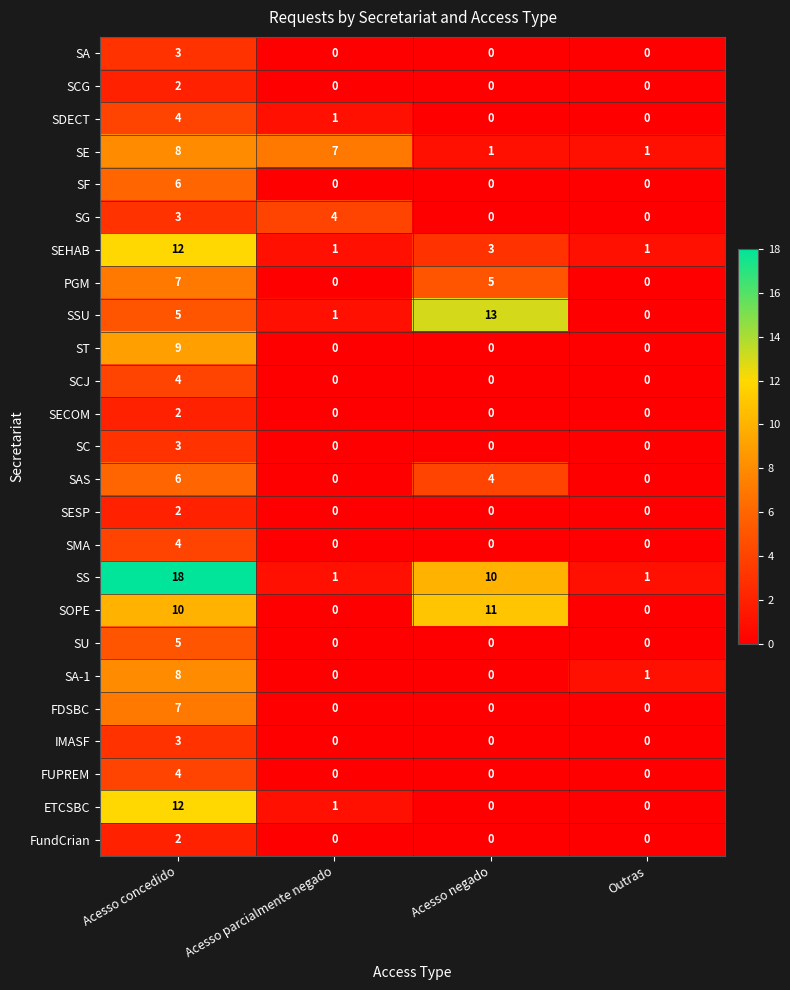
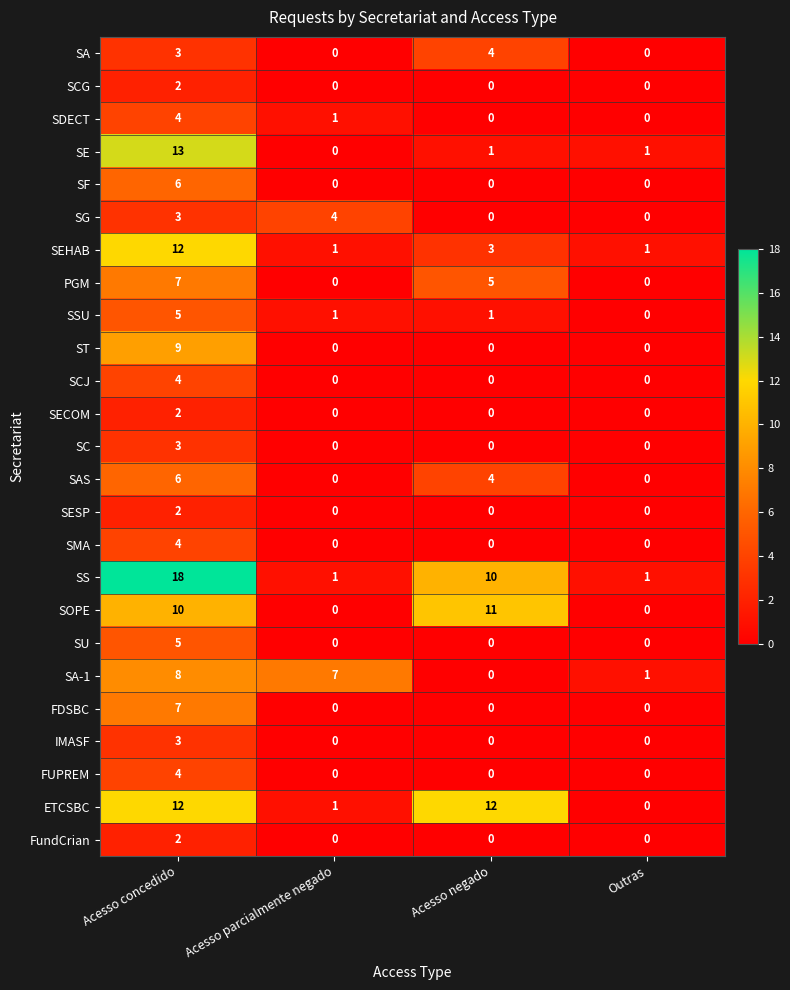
  {
    "SA": {
      "Acesso concedido": 3,
      "Acesso parcialmente negado": 0,
-     "Acesso negado": 0,
+     "Acesso negado": 4,
      "Outras": 0
    },
    "SCG": {
      "Acesso concedido": 2,
      "Acesso parcialmente negado": 0,
      "Acesso negado": 0,
      "Outras": 0
    },
    "SDECT": {
      "Acesso concedido": 4,
      "Acesso parcialmente negado": 1,
      "Acesso negado": 0,
      "Outras": 0
    },
    "SE": {
-     "Acesso concedido": 8,
-     "Acesso parcialmente negado": 7,
+     "Acesso concedido": 13,
+     "Acesso parcialmente negado": 0,
      "Acesso negado": 1,
      "Outras": 1
    },
    "SF": {
      "Acesso concedido": 6,
      "Acesso parcialmente negado": 0,
      "Acesso negado": 0,
      "Outras": 0
    },
    "SG": {
      "Acesso concedido": 3,
      "Acesso parcialmente negado": 4,
      "Acesso negado": 0,
      "Outras": 0
    },
    "SEHAB": {
      "Acesso concedido": 12,
      "Acesso parcialmente negado": 1,
      "Acesso negado": 3,
      "Outras": 1
    },
    "PGM": {
      "Acesso concedido": 7,
      "Acesso parcialmente negado": 0,
      "Acesso negado": 5,
      "Outras": 0
    },
    "SSU": {
      "Acesso concedido": 5,
      "Acesso parcialmente negado": 1,
-     "Acesso negado": 13,
+     "Acesso negado": 1,
      "Outras": 0
    },
    "ST": {
      "Acesso concedido": 9,
      "Acesso parcialmente negado": 0,
      "Acesso negado": 0,
      "Outras": 0
    },
    "SCJ": {
      "Acesso concedido": 4,
      "Acesso parcialmente negado": 0,
      "Acesso negado": 0,
      "Outras": 0
    },
    "SECOM": {
      "Acesso concedido": 2,
      "Acesso parcialmente negado": 0,
      "Acesso negado": 0,
      "Outras": 0
    },
    "SC": {
      "Acesso concedido": 3,
      "Acesso parcialmente negado": 0,
      "Acesso negado": 0,
      "Outras": 0
    },
    "SAS": {
      "Acesso concedido": 6,
      "Acesso parcialmente negado": 0,
      "Acesso negado": 4,
      "Outras": 0
    },
    "SESP": {
      "Acesso concedido": 2,
      "Acesso parcialmente negado": 0,
      "Acesso negado": 0,
      "Outras": 0
    },
    "SMA": {
      "Acesso concedido": 4,
      "Acesso parcialmente negado": 0,
      "Acesso negado": 0,
      "Outras": 0
    },
    "SS": {
      "Acesso concedido": 18,
      "Acesso parcialmente negado": 1,
      "Acesso negado": 10,
      "Outras": 1
    },
    "SOPE": {
      "Acesso concedido": 10,
      "Acesso parcialmente negado": 0,
      "Acesso negado": 11,
      "Outras": 0
    },
    "SU": {
      "Acesso concedido": 5,
      "Acesso parcialmente negado": 0,
      "Acesso negado": 0,
      "Outras": 0
    },
    "SA-1": {
      "Acesso concedido": 8,
-     "Acesso parcialmente negado": 0,
+     "Acesso parcialmente negado": 7,
      "Acesso negado": 0,
      "Outras": 1
    },
    "FDSBC": {
      "Acesso concedido": 7,
      "Acesso parcialmente negado": 0,
      "Acesso negado": 0,
      "Outras": 0
    },
    "IMASF": {
      "Acesso concedido": 3,
      "Acesso parcialmente negado": 0,
      "Acesso negado": 0,
      "Outras": 0
    },
    "FUPREM": {
      "Acesso concedido": 4,
      "Acesso parcialmente negado": 0,
      "Acesso negado": 0,
      "Outras": 0
    },
    "ETCSBC": {
      "Acesso concedido": 12,
      "Acesso parcialmente negado": 1,
-     "Acesso negado": 0,
+     "Acesso negado": 12,
      "Outras": 0
    },
    "FundCrian": {
      "Acesso concedido": 2,
      "Acesso parcialmente negado": 0,
      "Acesso negado": 0,
      "Outras": 0
    }
  }
